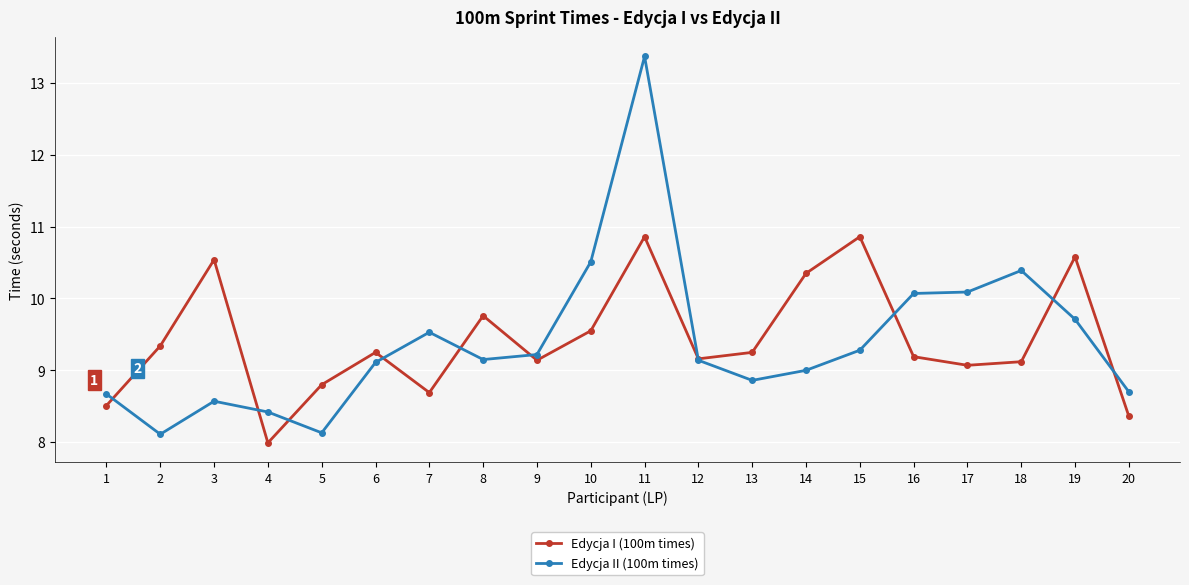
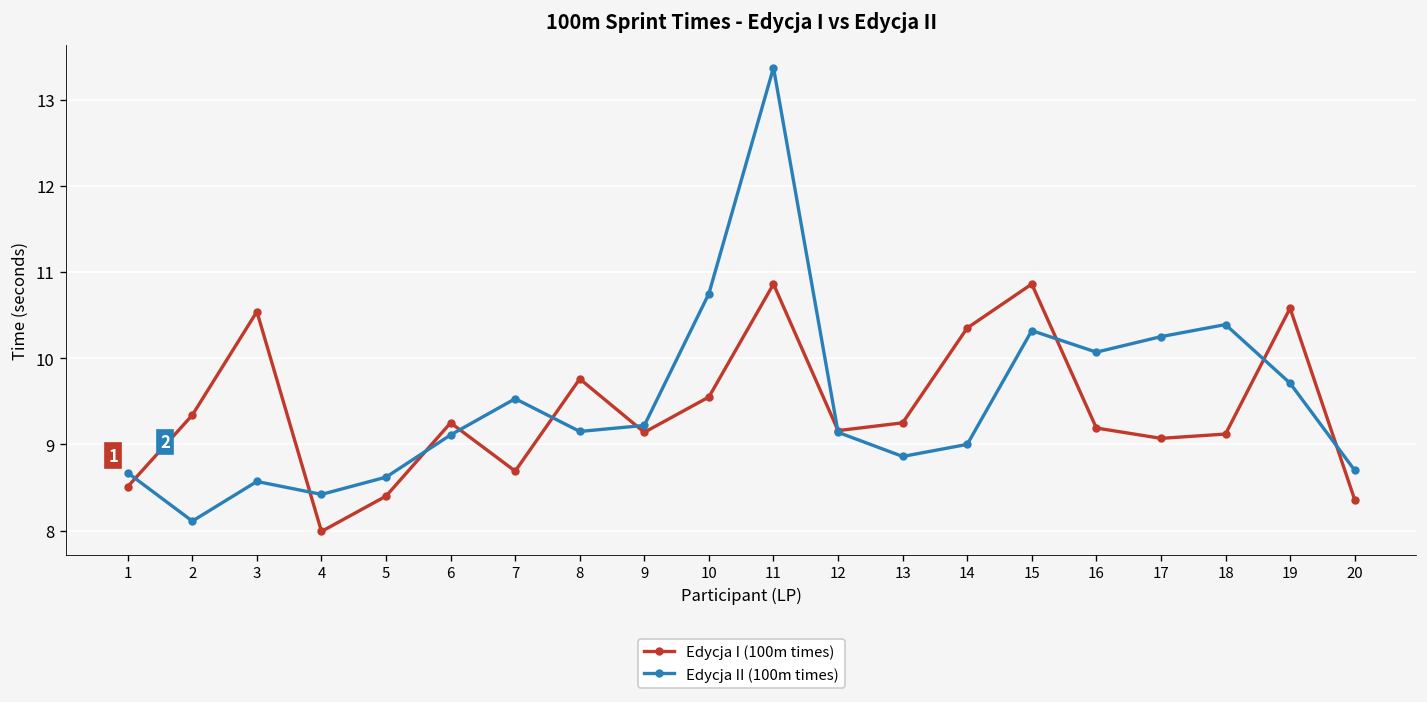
  {
    "Edycja I (100m times)": {
      "1": 8.5,
      "3": 10.5,
      "4": 8.0,
-     "5": 8.8,
+     "5": 8.4,
      "6": 9.3,
      "7": 8.7,
      "8": 9.8,
      "9": 9.1,
      "10": 9.6,
      "11": 10.9,
      "13": 9.3,
      "14": 10.4,
      "15": 10.9,
      "16": 9.2,
      "17": 9.1,
      "18": 9.1,
      "19": 10.6,
      "20": 8.4
    },
    "Edycja II (100m times)": {
      "2": 8.1,
      "3": 8.6,
      "4": 8.4,
-     "5": 8.1,
+     "5": 8.6,
      "6": 9.1,
      "7": 9.5,
      "8": 9.2,
      "9": 9.2,
-     "10": 10.5,
+     "10": 10.8,
      "11": 13.4,
      "13": 8.9,
      "14": 9.0,
-     "15": 9.3,
+     "15": 10.3,
      "16": 10.1,
-     "17": 10.1,
+     "17": 10.3,
      "18": 10.4,
      "19": 9.7,
      "20": 8.7
    }
  }
